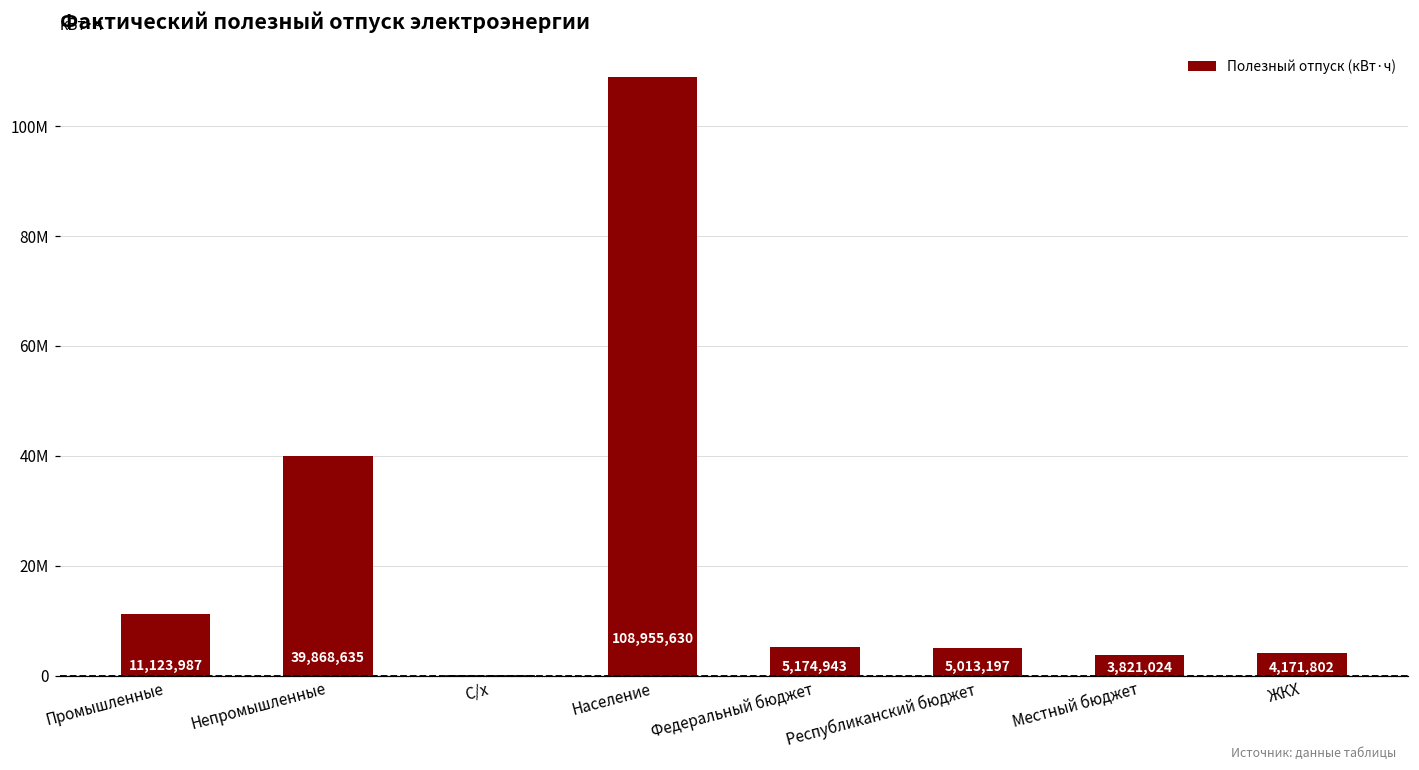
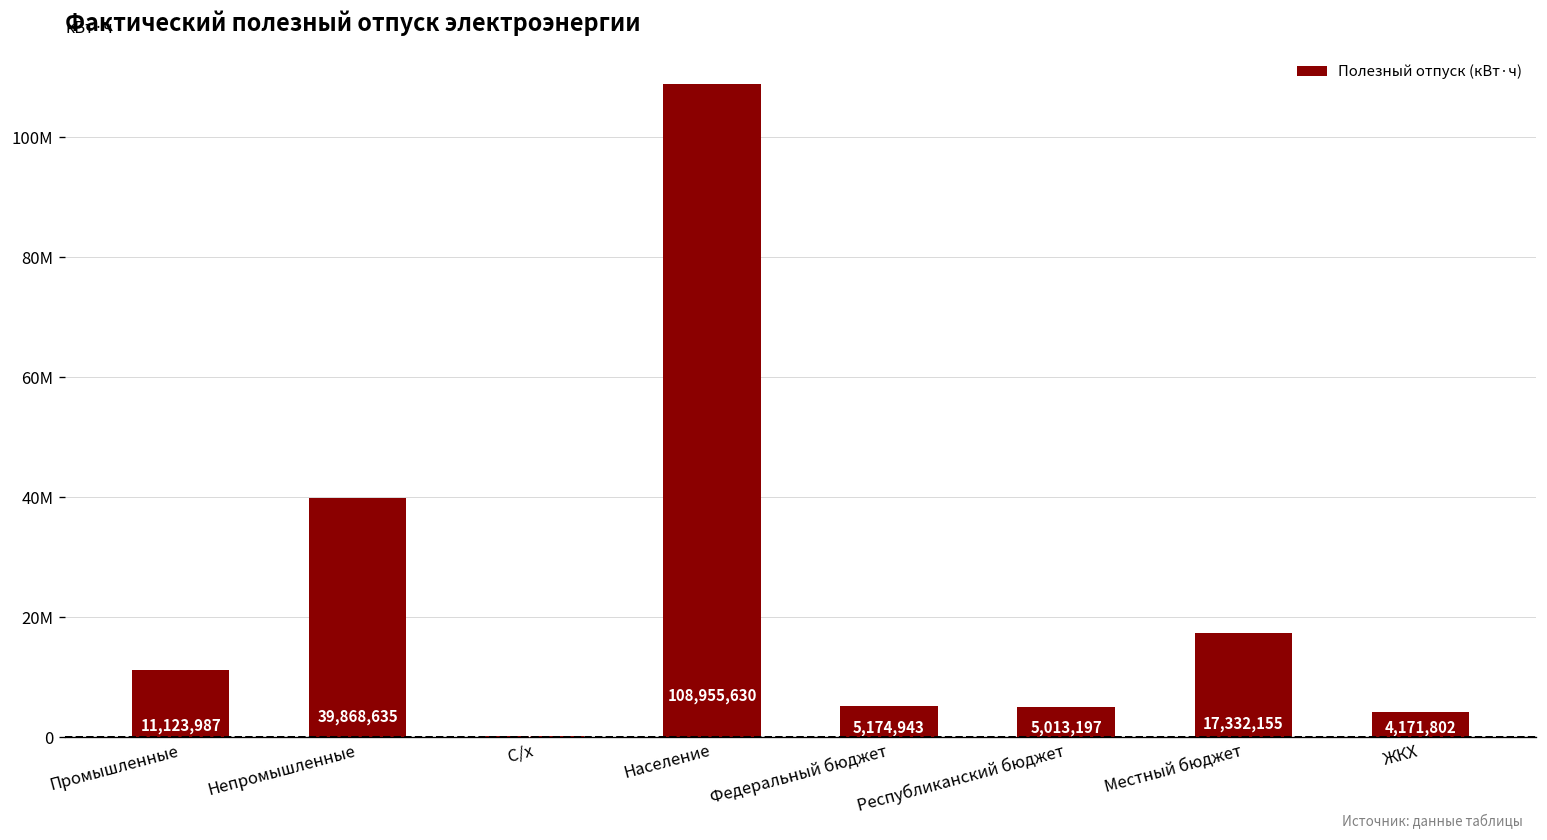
  {
    "Промышленные": "11,123,987",
    "Непромышленные": "39,868,635",
    "Население": "108,955,630",
    "Федеральный бюджет": "5,174,943",
    "Республиканский бюджет": "5,013,197",
-   "Местный бюджет": "3,821,024",
+   "Местный бюджет": "17,332,155",
    "ЖКХ": "4,171,802"
  }
